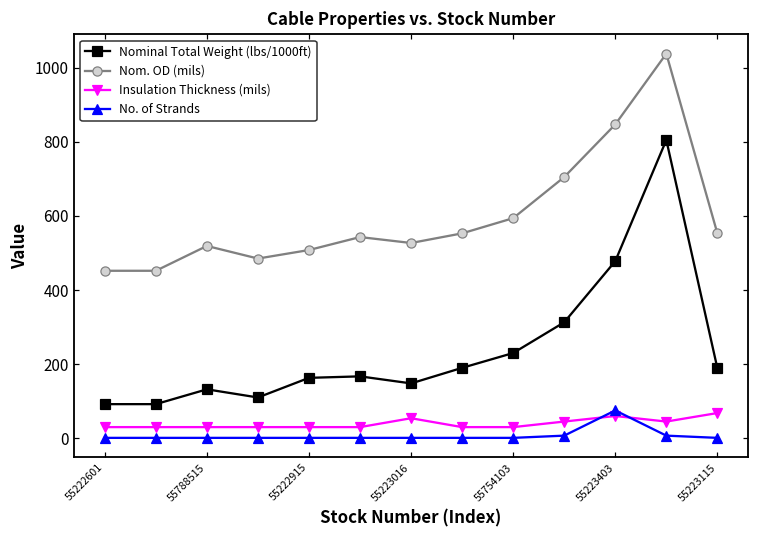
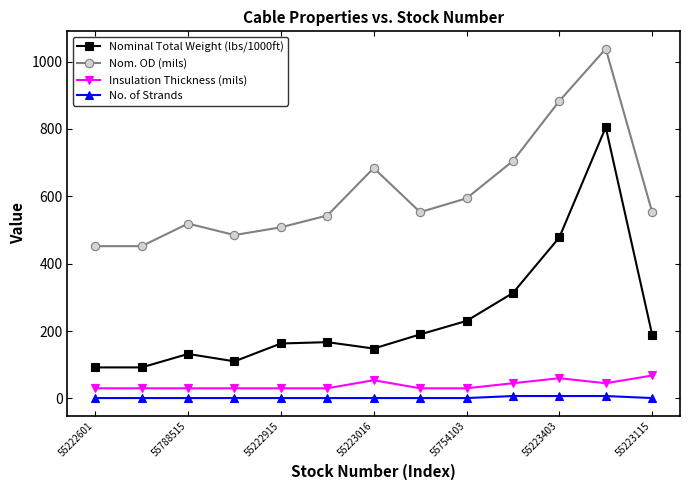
  {
    "Nominal Total Weight (lbs/1000ft)": {
      "55222601": 90,
      "55788515": 130,
      "55222915": 160,
      "55223016": 150,
      "55754103": 230,
      "55223403": 480,
      "55223115": 190
    },
    "Nom. OD (mils)": {
      "55222601": 450,
      "55788515": 520,
      "55222915": 510,
-     "55223016": 530,
+     "55223016": 680,
      "55754103": 590,
-     "55223403": 850,
+     "55223403": 880,
      "55223115": 550
    },
    "Insulation Thickness (mils)": {
      "55222601": 30,
      "55788515": 30,
      "55222915": 30,
      "55223016": 50,
      "55754103": 30,
      "55223403": 60,
      "55223115": 70
    },
    "No. of Strands": {
      "55222601": 0,
      "55788515": 0,
      "55222915": 0,
      "55223016": 0,
      "55754103": 0,
-     "55223403": 80,
+     "55223403": 10,
      "55223115": 0
    }
  }
